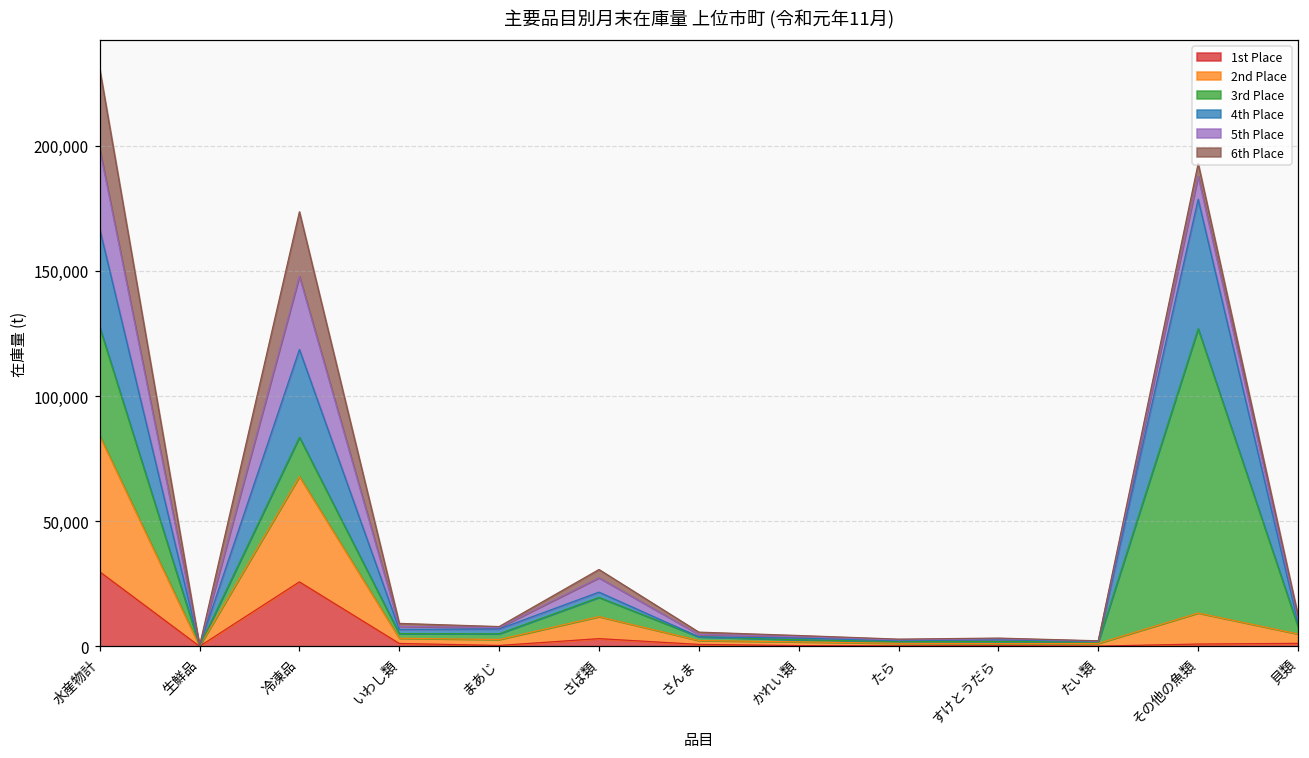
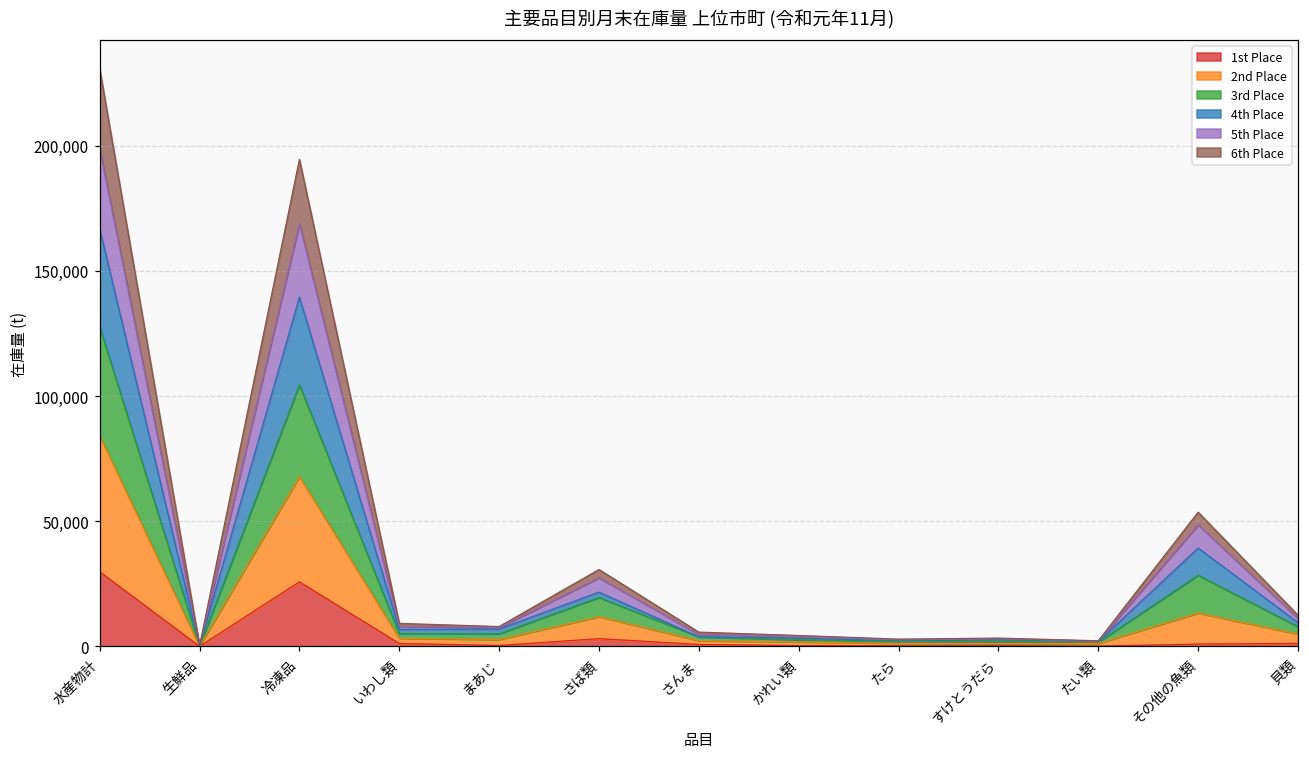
  {
    "1st Place": {
      "水産物計": "30,000",
      "冷凍品": "26,000",
      "いわし類": "1,000",
      "まあじ": "0",
      "さば類": "3,000",
      "さんま": "1,000",
      "かれい類": "0",
      "その他の魚類": "1,000",
      "貝類": "1,000"
    },
    "2nd Place": {
      "水産物計": "54,000",
      "冷凍品": "42,000",
      "いわし類": "2,000",
      "まあじ": "2,000",
      "さば類": "9,000",
      "さんま": "2,000",
      "その他の魚類": "12,000",
      "貝類": "4,000"
    },
    "3rd Place": {
      "水産物計": "43,000",
-     "冷凍品": "16,000",
+     "冷凍品": "37,000",
      "いわし類": "2,000",
      "まあじ": "2,000",
      "さば類": "8,000",
-     "その他の魚類": "114,000",
+     "その他の魚類": "15,000",
      "貝類": "3,000"
    },
    "4th Place": {
      "水産物計": "39,000",
      "冷凍品": "35,000",
      "いわし類": "2,000",
      "さば類": "2,000",
-     "その他の魚類": "52,000",
+     "その他の魚類": "11,000",
      "貝類": "2,000"
    },
    "5th Place": {
      "水産物計": "32,000",
      "冷凍品": "29,000",
      "いわし類": "1,000",
      "さば類": "6,000",
      "その他の魚類": "9,000",
      "貝類": "2,000"
    },
    "6th Place": {
      "水産物計": "32,000",
      "冷凍品": "26,000",
      "いわし類": "1,000",
      "さば類": "3,000",
      "その他の魚類": "5,000",
      "貝類": "1,000"
    }
  }
